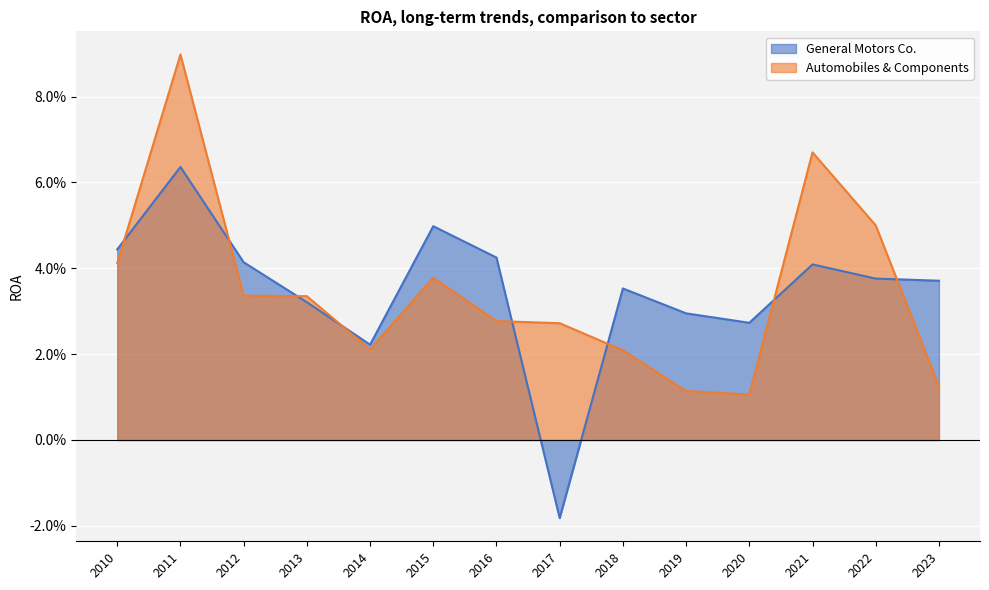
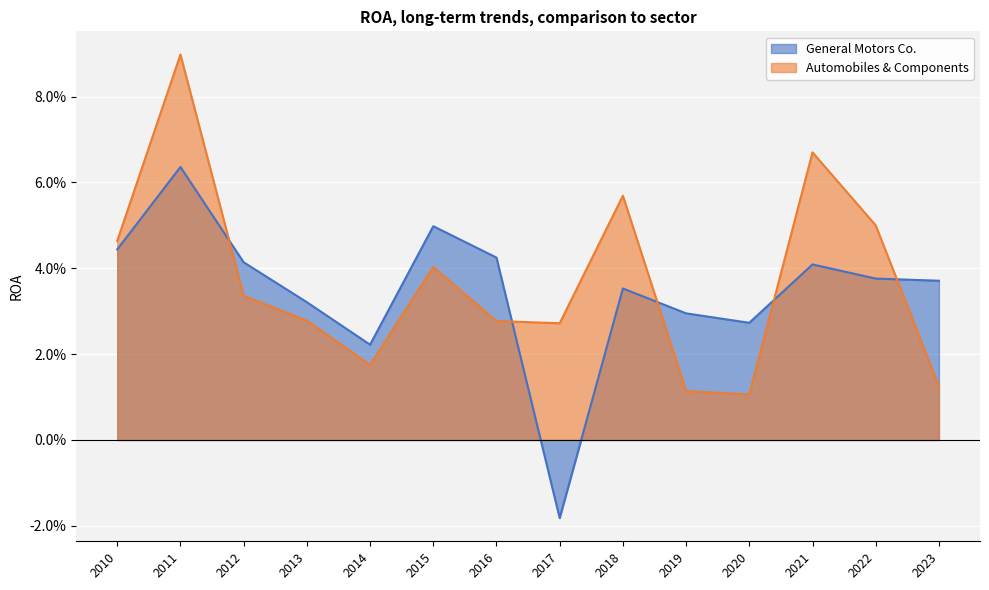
  {
    "Automobiles & Components": {
-     "2010": "4.1%",
+     "2010": "4.6%",
      "2011": "9.0%",
      "2012": "3.4%",
-     "2013": "3.4%",
-     "2014": "2.1%",
-     "2015": "3.8%",
+     "2013": "2.8%",
+     "2014": "1.8%",
+     "2015": "4.0%",
      "2016": "2.8%",
      "2017": "2.7%",
-     "2018": "2.1%",
+     "2018": "5.7%",
      "2019": "1.1%",
      "2020": "1.1%",
      "2021": "6.7%",
      "2022": "5.0%",
      "2023": "1.3%"
    }
  }
